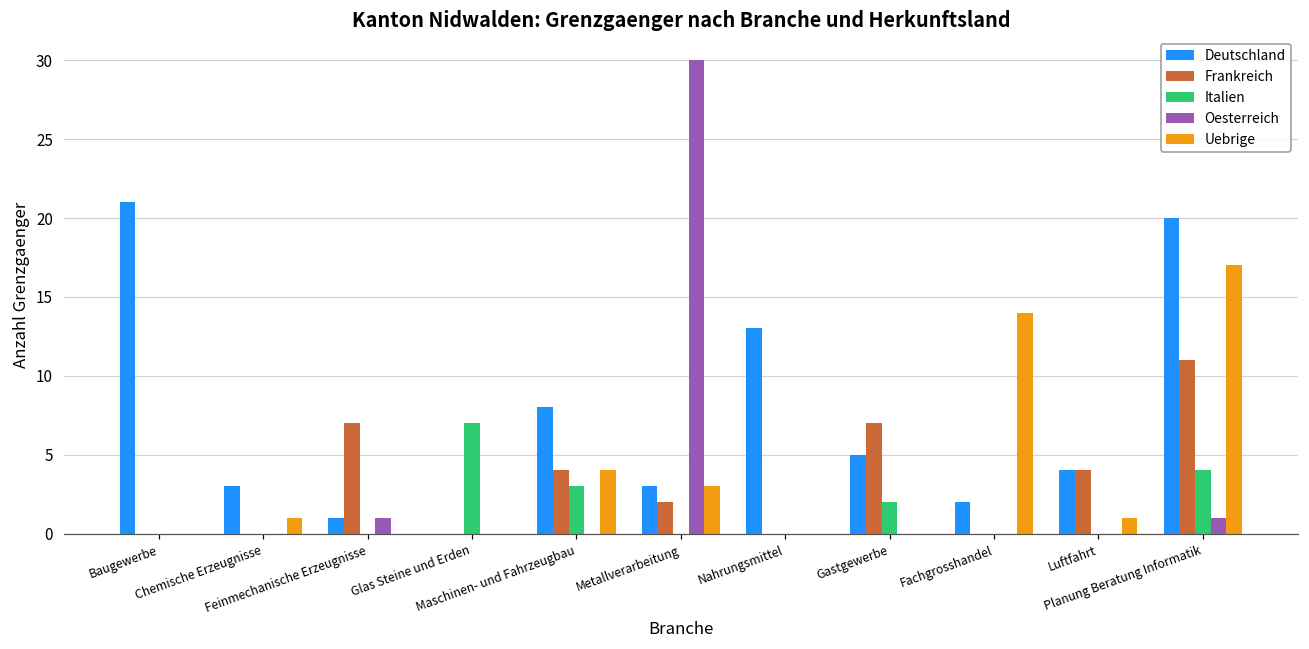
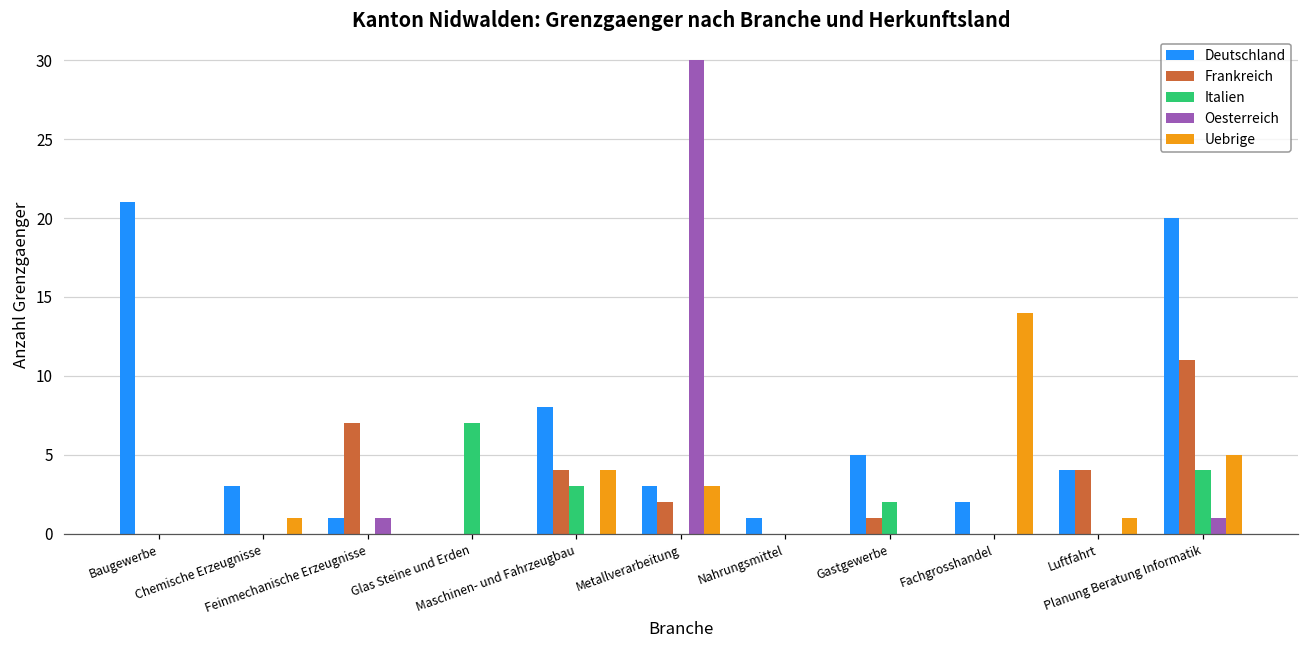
  {
    "Deutschland": {
      "Baugewerbe": 21,
      "Chemische Erzeugnisse": 3,
      "Feinmechanische Erzeugnisse": 1,
      "Glas Steine und Erden": 0,
      "Maschinen- und Fahrzeugbau": 8,
      "Metallverarbeitung": 3,
-     "Nahrungsmittel": 13,
+     "Nahrungsmittel": 1,
      "Gastgewerbe": 5,
      "Fachgrosshandel": 2,
      "Luftfahrt": 4,
      "Planung Beratung Informatik": 20
    },
    "Frankreich": {
      "Baugewerbe": 0,
      "Chemische Erzeugnisse": 0,
      "Feinmechanische Erzeugnisse": 7,
      "Glas Steine und Erden": 0,
      "Maschinen- und Fahrzeugbau": 4,
      "Metallverarbeitung": 2,
      "Nahrungsmittel": 0,
-     "Gastgewerbe": 7,
+     "Gastgewerbe": 1,
      "Fachgrosshandel": 0,
      "Luftfahrt": 4,
      "Planung Beratung Informatik": 11
    },
    "Italien": {
      "Baugewerbe": 0,
      "Chemische Erzeugnisse": 0,
      "Feinmechanische Erzeugnisse": 0,
      "Glas Steine und Erden": 7,
      "Maschinen- und Fahrzeugbau": 3,
      "Metallverarbeitung": 0,
      "Nahrungsmittel": 0,
      "Gastgewerbe": 2,
      "Fachgrosshandel": 0,
      "Luftfahrt": 0,
      "Planung Beratung Informatik": 4
    },
    "Oesterreich": {
      "Baugewerbe": 0,
      "Chemische Erzeugnisse": 0,
      "Feinmechanische Erzeugnisse": 1,
      "Glas Steine und Erden": 0,
      "Maschinen- und Fahrzeugbau": 0,
      "Metallverarbeitung": 30,
      "Nahrungsmittel": 0,
      "Gastgewerbe": 0,
      "Fachgrosshandel": 0,
      "Luftfahrt": 0,
      "Planung Beratung Informatik": 1
    },
    "Uebrige": {
      "Baugewerbe": 0,
      "Chemische Erzeugnisse": 1,
      "Feinmechanische Erzeugnisse": 0,
      "Glas Steine und Erden": 0,
      "Maschinen- und Fahrzeugbau": 4,
      "Metallverarbeitung": 3,
      "Nahrungsmittel": 0,
      "Gastgewerbe": 0,
      "Fachgrosshandel": 14,
      "Luftfahrt": 1,
-     "Planung Beratung Informatik": 17
+     "Planung Beratung Informatik": 5
    }
  }
